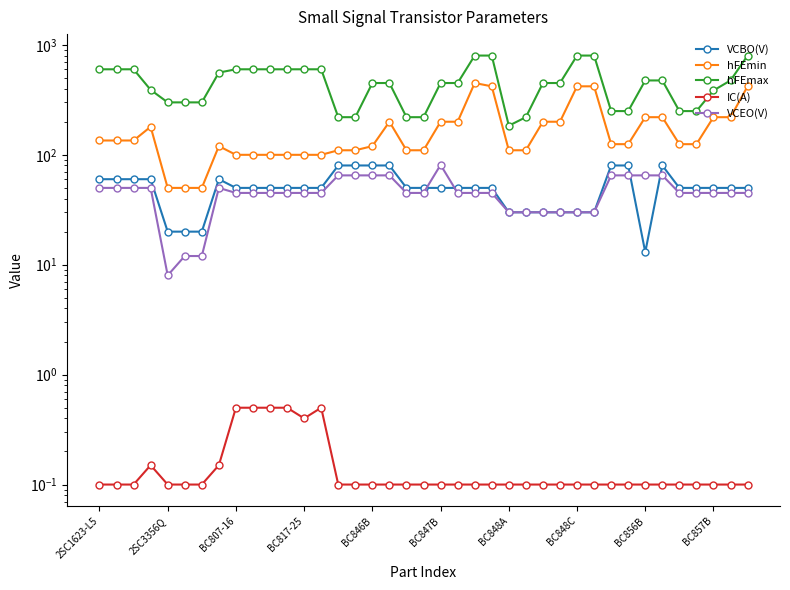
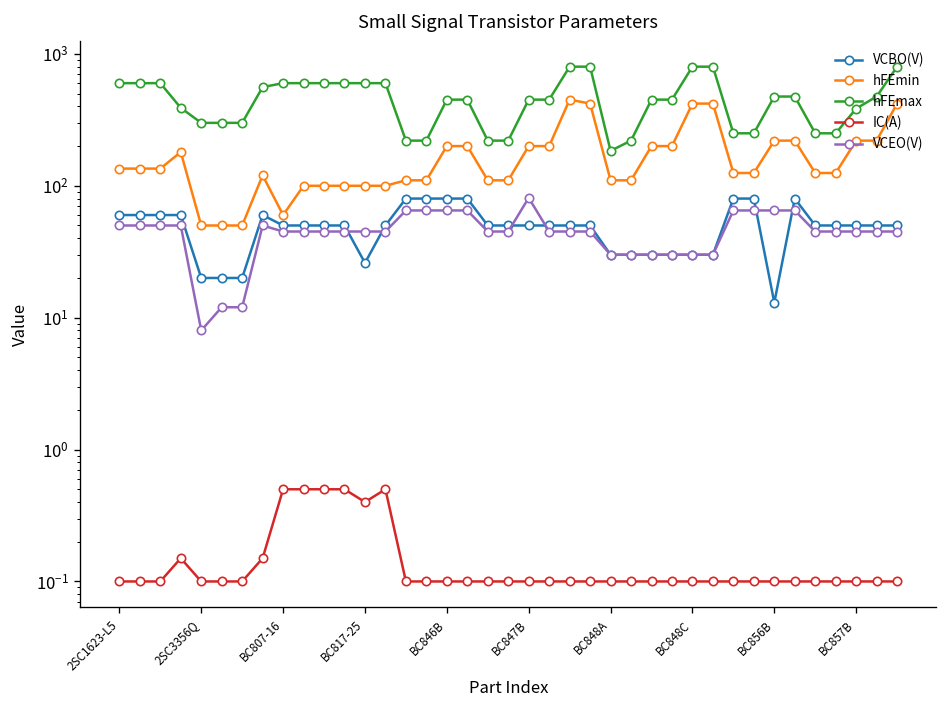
  {
    "VCBO(V)": {
      "2SC1623-L5": 60,
      "2SC3356Q": 20,
      "BC807-16": 50,
-     "BC817-25": 50,
+     "BC817-25": 26,
      "BC846B": 80,
      "BC847B": 50,
      "BC856B": 13,
      "BC857B": 50
    },
    "hFEmin": {
      "2SC1623-L5": 140,
      "2SC3356Q": 50,
-     "BC807-16": 100,
+     "BC807-16": 60,
      "BC817-25": 100,
-     "BC846B": 120,
+     "BC846B": 200,
      "BC847B": 200,
      "BC848A": 110,
      "BC848C": 420,
      "BC856B": 220,
      "BC857B": 220
    },
    "hFEmax": {
      "2SC1623-L5": 600,
      "2SC3356Q": 300,
      "BC807-16": 600,
      "BC817-25": 600,
      "BC846B": 450,
      "BC847B": 450,
      "BC848A": 180,
      "BC848C": 800,
      "BC856B": 480,
      "BC857B": 390
    },
    "IC(A)": {
      "2SC1623-L5": 0.10,
      "2SC3356Q": 0.10,
      "BC807-16": 0.5,
      "BC817-25": 0.40,
      "BC846B": 0.10,
      "BC847B": 0.10,
      "BC848A": 0.10,
      "BC848C": 0.10,
      "BC856B": 0.10,
      "BC857B": 0.10
    },
    "VCEO(V)": {
      "2SC1623-L5": 50,
      "2SC3356Q": 8,
      "BC807-16": 45,
      "BC817-25": 45,
      "BC846B": 70,
      "BC847B": 80,
      "BC856B": 70,
      "BC857B": 45
    }
  }
